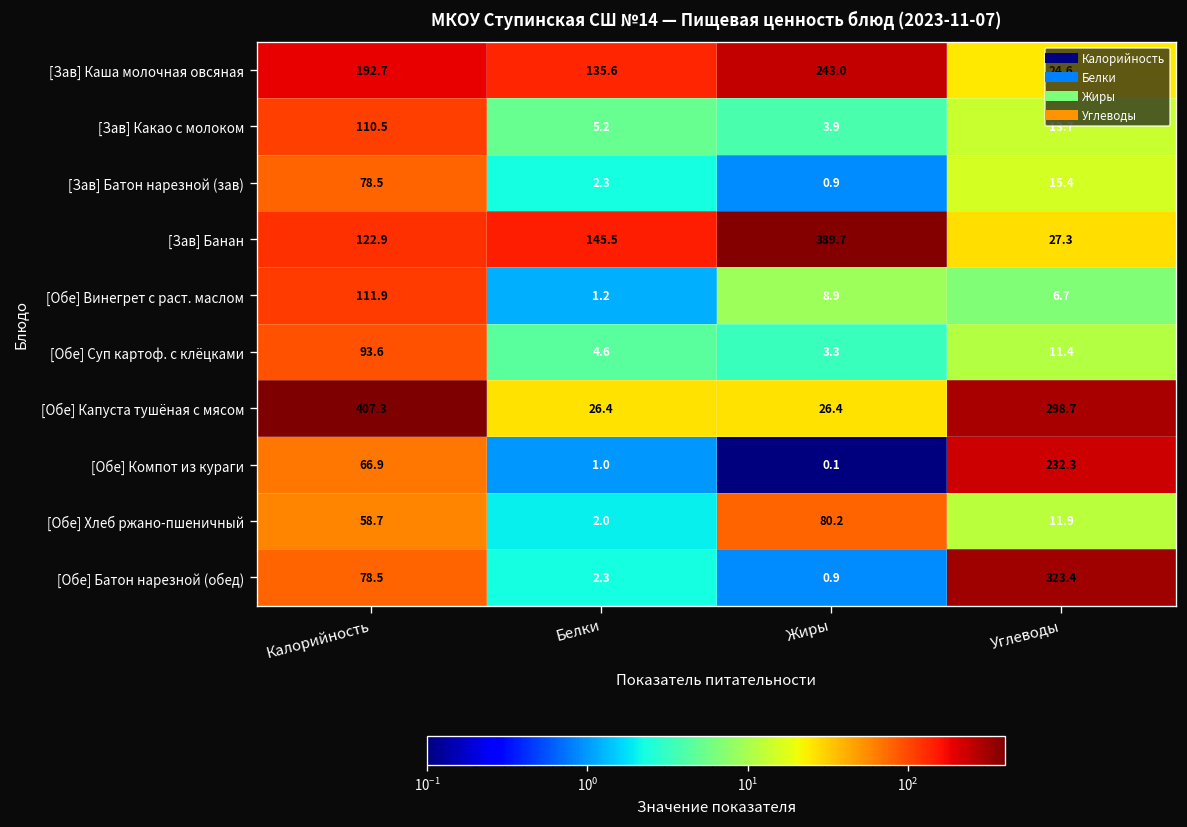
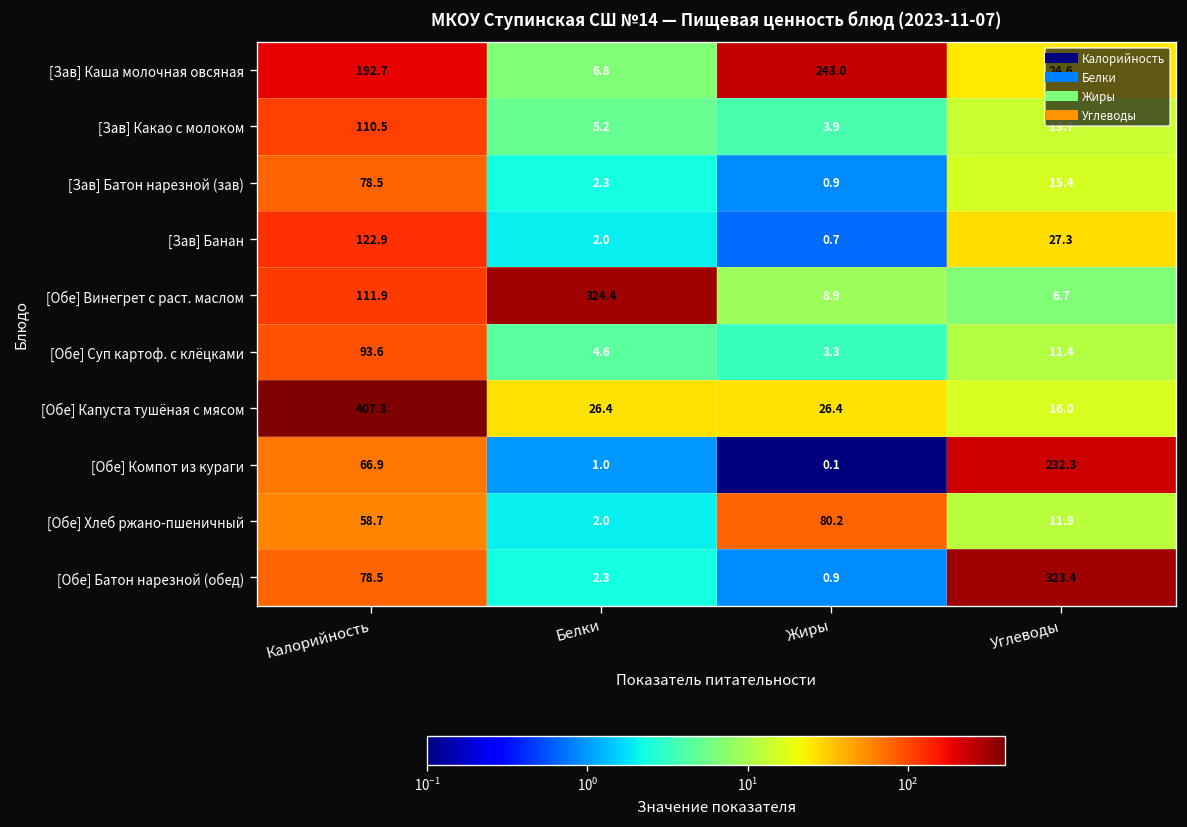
  {
    "[Зав] Каша молочная овсяная": {
      "Калорийность": 192.7,
-     "Белки": 135.6,
+     "Белки": 6.8,
      "Жиры": 243.0
    },
    "[Зав] Какао с молоком": {
      "Калорийность": 110.5,
      "Белки": 5.2,
      "Жиры": 3.9
    },
    "[Зав] Батон нарезной (зав)": {
      "Калорийность": 78.5,
      "Белки": 2.3,
      "Жиры": 0.9,
      "Углеводы": 15.4
    },
    "[Зав] Банан": {
      "Калорийность": 122.9,
-     "Белки": 145.5,
-     "Жиры": 389.7,
+     "Белки": 2.0,
+     "Жиры": 0.7,
      "Углеводы": 27.3
    },
    "[Обе] Винегрет с раст. маслом": {
      "Калорийность": 111.9,
-     "Белки": 1.2,
+     "Белки": 324.4,
      "Жиры": 8.9,
      "Углеводы": 6.7
    },
    "[Обе] Суп картоф. с клёцками": {
      "Калорийность": 93.6,
      "Белки": 4.6,
      "Жиры": 3.3,
      "Углеводы": 11.4
    },
    "[Обе] Капуста тушёная с мясом": {
      "Калорийность": 407.3,
      "Белки": 26.4,
      "Жиры": 26.4,
-     "Углеводы": 298.7
+     "Углеводы": 16.0
    },
    "[Обе] Компот из кураги": {
      "Калорийность": 66.9,
      "Белки": 1.0,
      "Жиры": 0.1,
      "Углеводы": 232.3
    },
    "[Обе] Хлеб ржано-пшеничный": {
      "Калорийность": 58.7,
      "Белки": 2.0,
      "Жиры": 80.2,
      "Углеводы": 11.9
    },
    "[Обе] Батон нарезной (обед)": {
      "Калорийность": 78.5,
      "Белки": 2.3,
      "Жиры": 0.9,
      "Углеводы": 323.4
    }
  }
